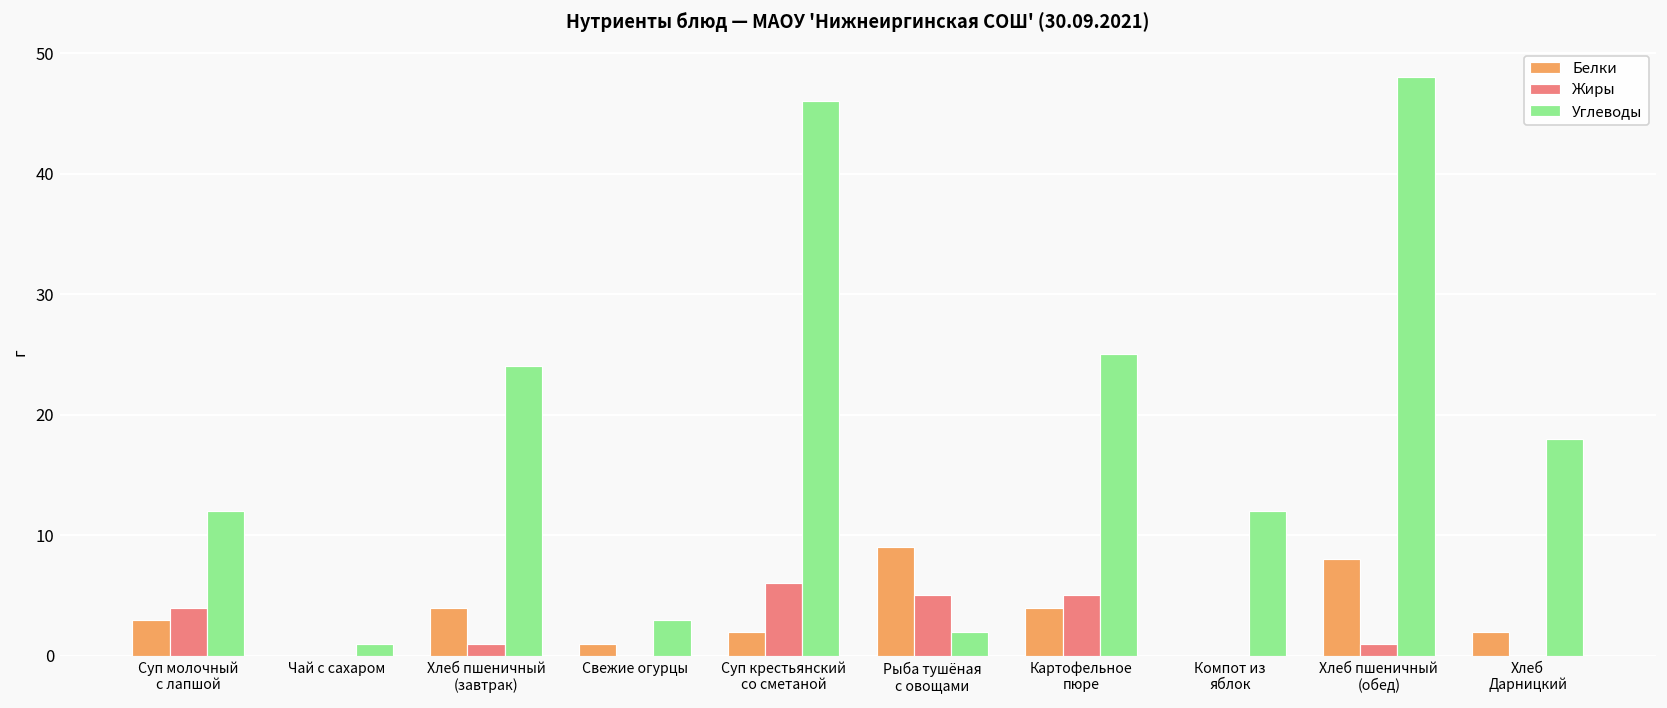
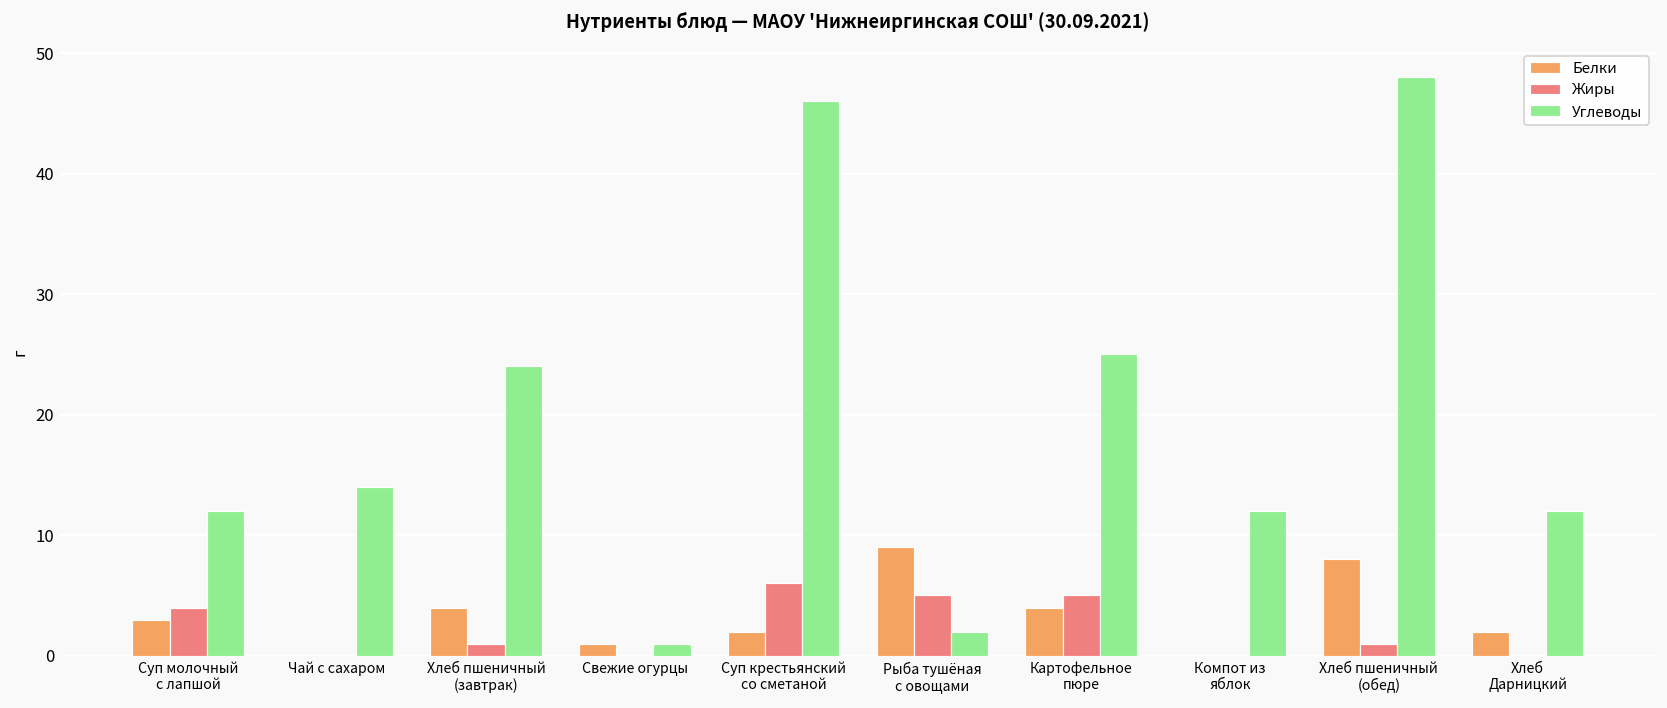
  {
    "Углеводы": {
      "Суп молочный с лапшой": 12,
-     "Чай с сахаром": 1,
+     "Чай с сахаром": 14,
      "Хлеб пшеничный (завтрак)": 24,
-     "Свежие огурцы": 3,
+     "Свежие огурцы": 1,
      "Суп крестьянский со сметаной": 46,
      "Рыба тушёная с овощами": 2,
      "Картофельное пюре": 25,
      "Компот из яблок": 12,
      "Хлеб пшеничный (обед)": 48,
-     "Хлеб Дарницкий": 18
+     "Хлеб Дарницкий": 12
    }
  }
